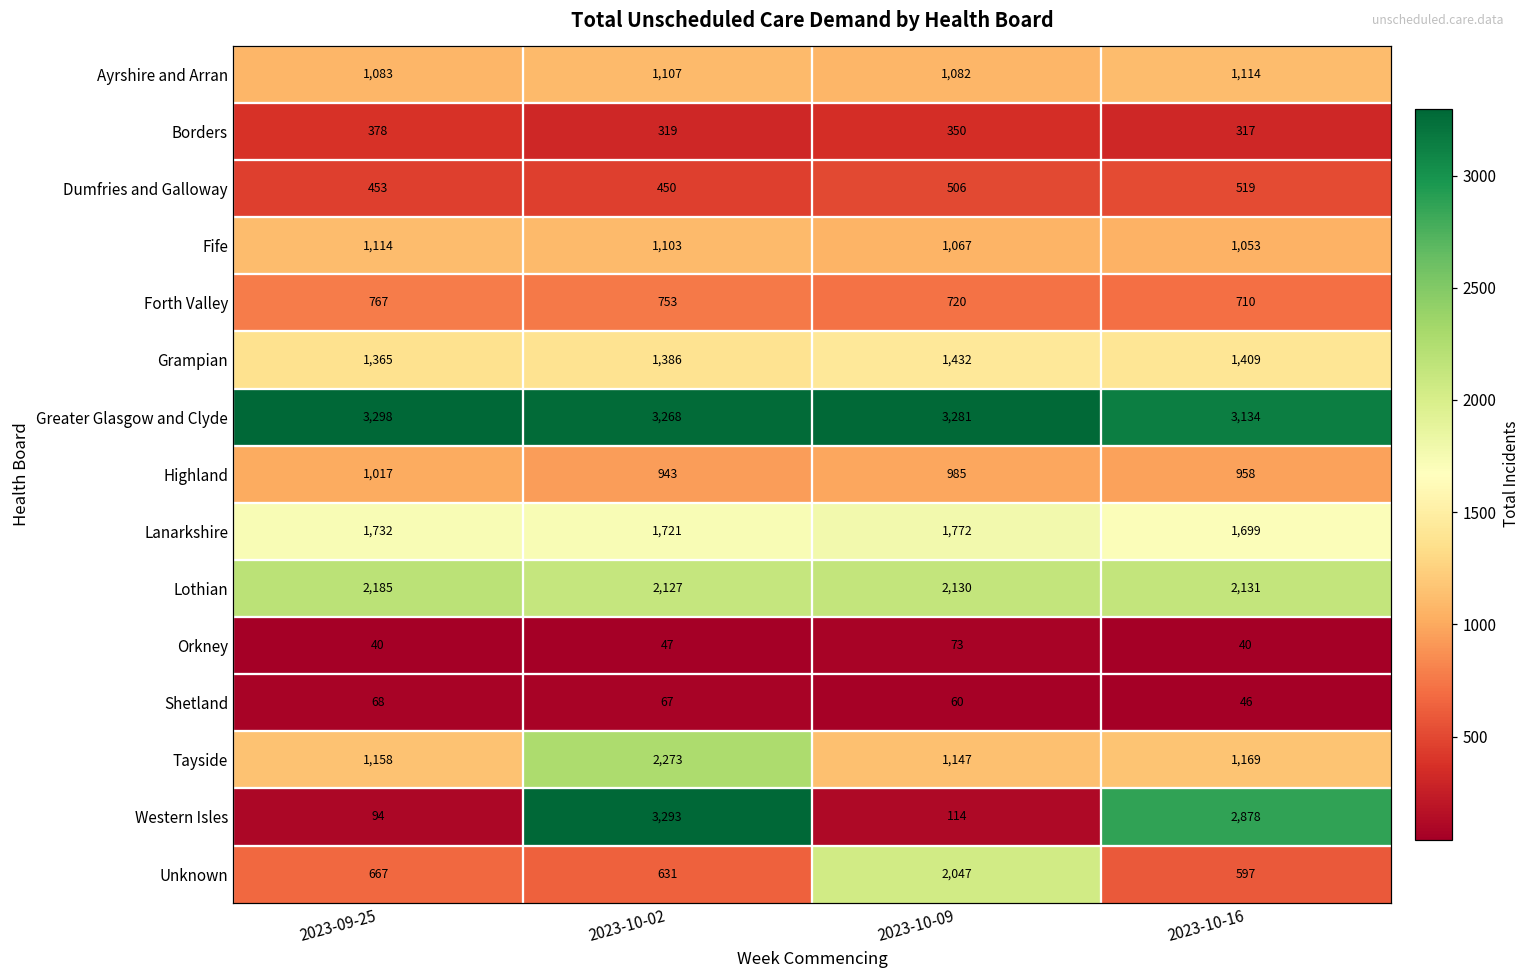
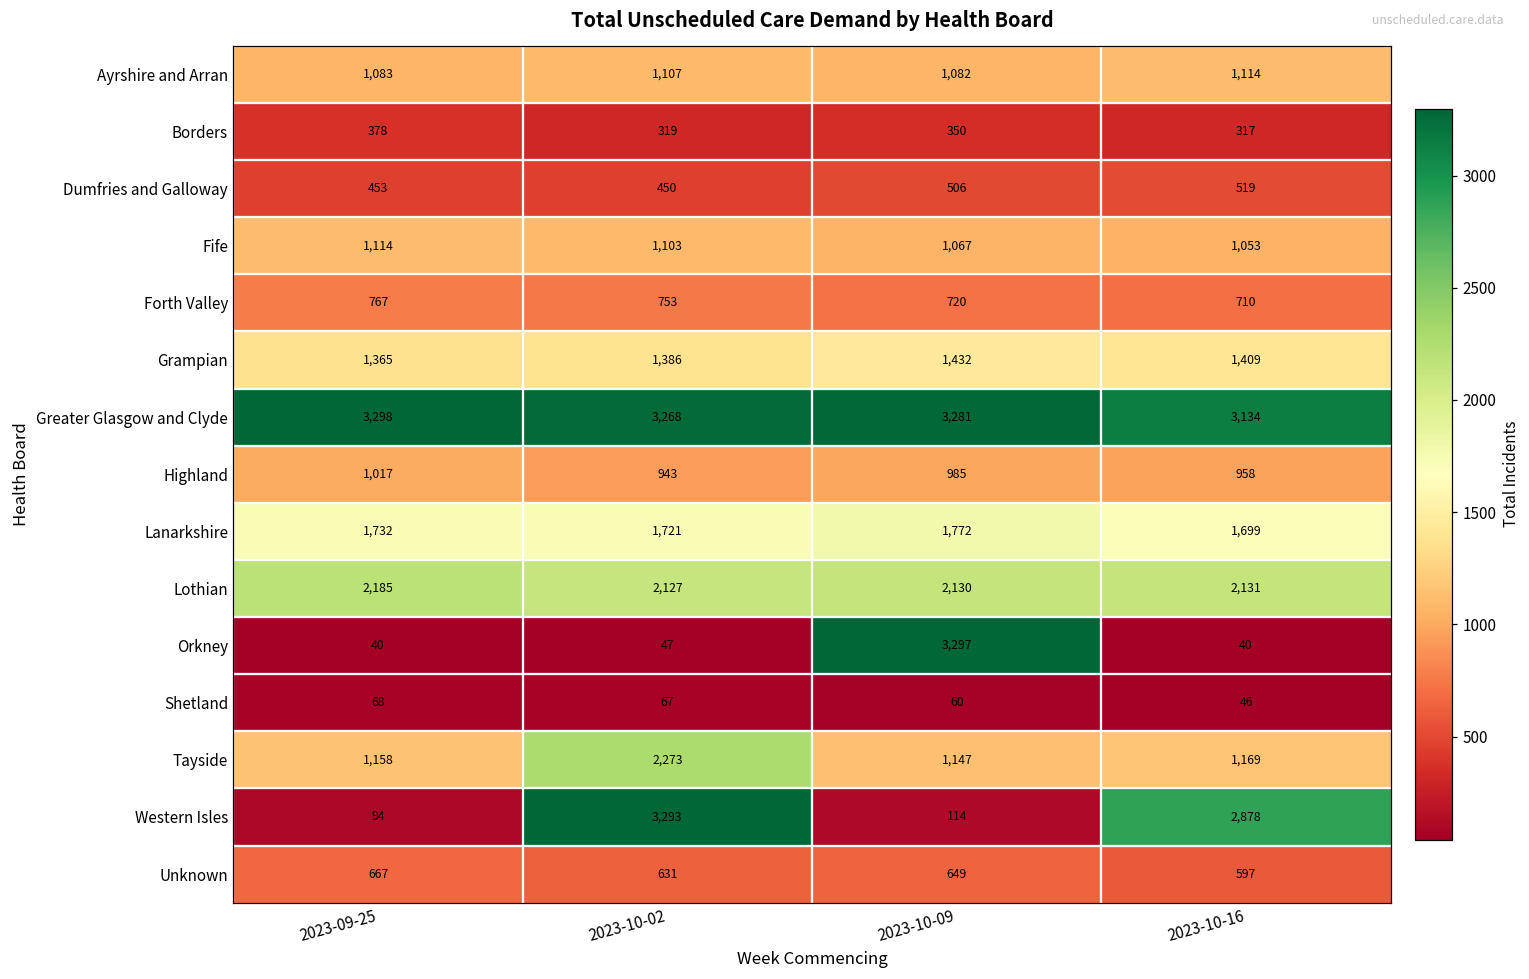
  {
    "Ayrshire and Arran": {
      "2023-09-25": "1,083",
      "2023-10-02": "1,107",
      "2023-10-09": "1,082",
      "2023-10-16": "1,114"
    },
    "Borders": {
      "2023-09-25": "378",
      "2023-10-02": "319",
      "2023-10-09": "350",
      "2023-10-16": "317"
    },
    "Dumfries and Galloway": {
      "2023-09-25": "453",
      "2023-10-02": "450",
      "2023-10-09": "506",
      "2023-10-16": "519"
    },
    "Fife": {
      "2023-09-25": "1,114",
      "2023-10-02": "1,103",
      "2023-10-09": "1,067",
      "2023-10-16": "1,053"
    },
    "Forth Valley": {
      "2023-09-25": "767",
      "2023-10-02": "753",
      "2023-10-09": "720",
      "2023-10-16": "710"
    },
    "Grampian": {
      "2023-09-25": "1,365",
      "2023-10-02": "1,386",
      "2023-10-09": "1,432",
      "2023-10-16": "1,409"
    },
    "Greater Glasgow and Clyde": {
      "2023-09-25": "3,298",
      "2023-10-02": "3,268",
      "2023-10-09": "3,281",
      "2023-10-16": "3,134"
    },
    "Highland": {
      "2023-09-25": "1,017",
      "2023-10-02": "943",
      "2023-10-09": "985",
      "2023-10-16": "958"
    },
    "Lanarkshire": {
      "2023-09-25": "1,732",
      "2023-10-02": "1,721",
      "2023-10-09": "1,772",
      "2023-10-16": "1,699"
    },
    "Lothian": {
      "2023-09-25": "2,185",
      "2023-10-02": "2,127",
      "2023-10-09": "2,130",
      "2023-10-16": "2,131"
    },
    "Orkney": {
      "2023-09-25": "40",
      "2023-10-02": "47",
-     "2023-10-09": "73",
+     "2023-10-09": "3,297",
      "2023-10-16": "40"
    },
    "Shetland": {
      "2023-09-25": "68",
      "2023-10-02": "67",
      "2023-10-09": "60",
      "2023-10-16": "46"
    },
    "Tayside": {
      "2023-09-25": "1,158",
      "2023-10-02": "2,273",
      "2023-10-09": "1,147",
      "2023-10-16": "1,169"
    },
    "Western Isles": {
      "2023-09-25": "94",
      "2023-10-02": "3,293",
      "2023-10-09": "114",
      "2023-10-16": "2,878"
    },
    "Unknown": {
      "2023-09-25": "667",
      "2023-10-02": "631",
-     "2023-10-09": "2,047",
+     "2023-10-09": "649",
      "2023-10-16": "597"
    }
  }
